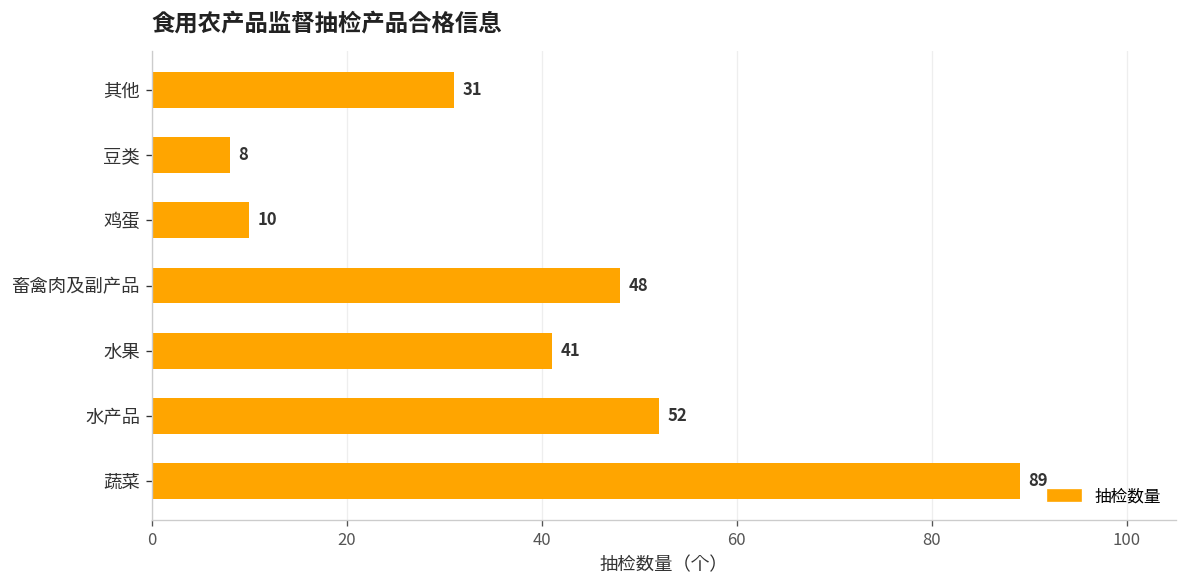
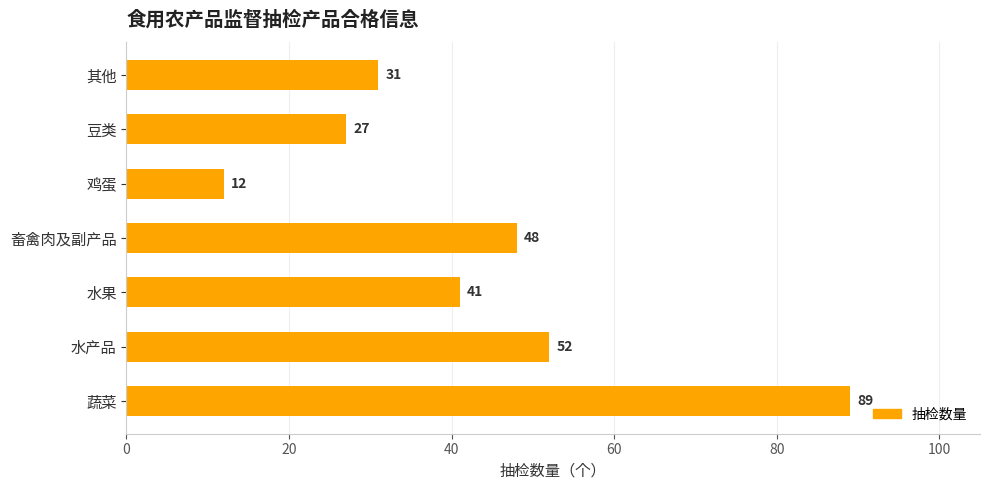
  {
    "其他": 31,
-   "豆类": 8,
-   "鸡蛋": 10,
+   "豆类": 27,
+   "鸡蛋": 12,
    "畜禽肉及副产品": 48,
    "水果": 41,
    "水产品": 52,
    "蔬菜": 89
  }
